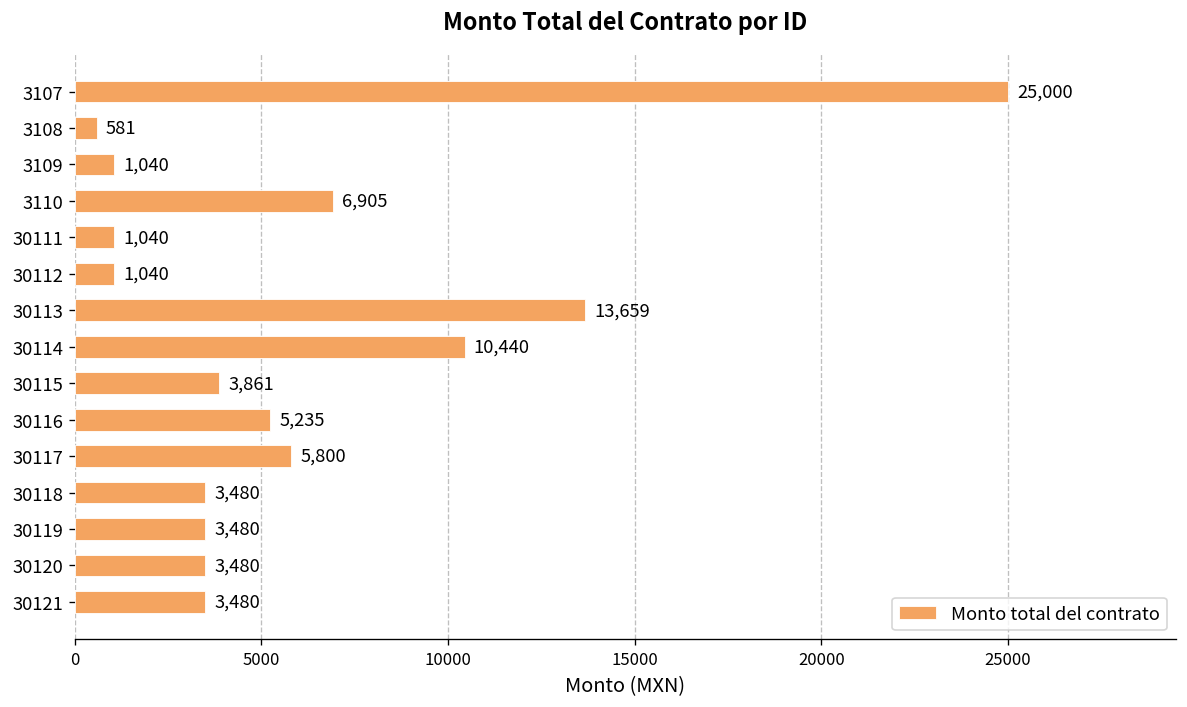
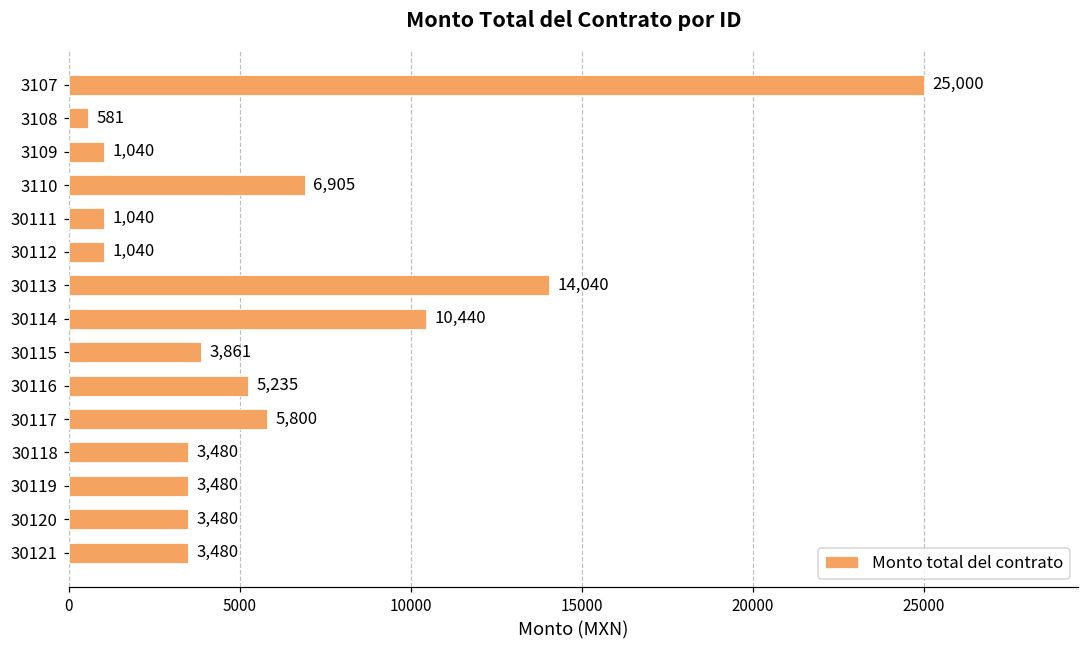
  {
    "3107": "25,000",
    "3108": "581",
    "3109": "1,040",
    "3110": "6,905",
    "30111": "1,040",
    "30112": "1,040",
-   "30113": "13,659",
+   "30113": "14,040",
    "30114": "10,440",
    "30115": "3,861",
    "30116": "5,235",
    "30117": "5,800",
    "30118": "3,480",
    "30119": "3,480",
    "30120": "3,480",
    "30121": "3,480"
  }
